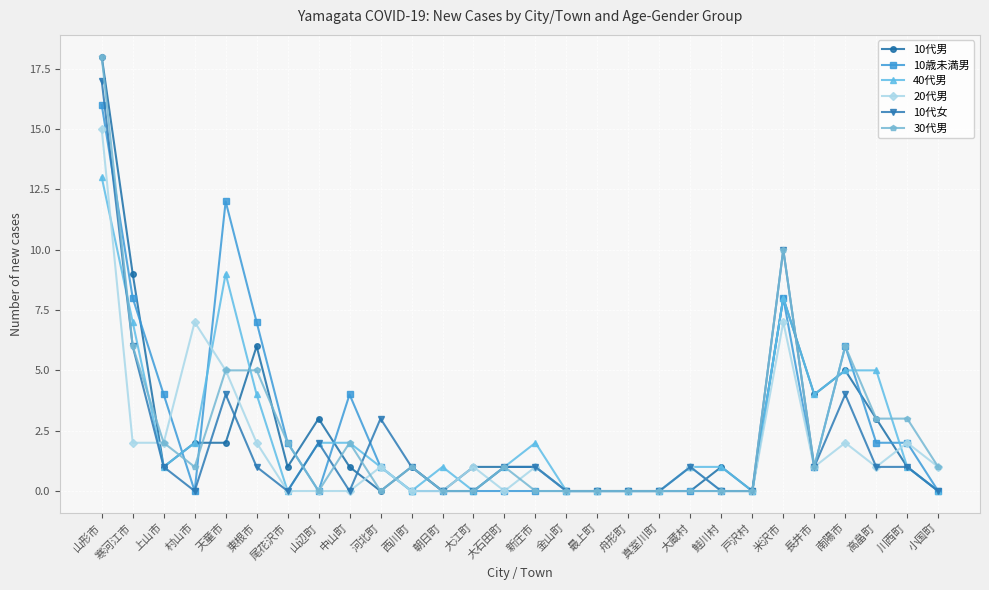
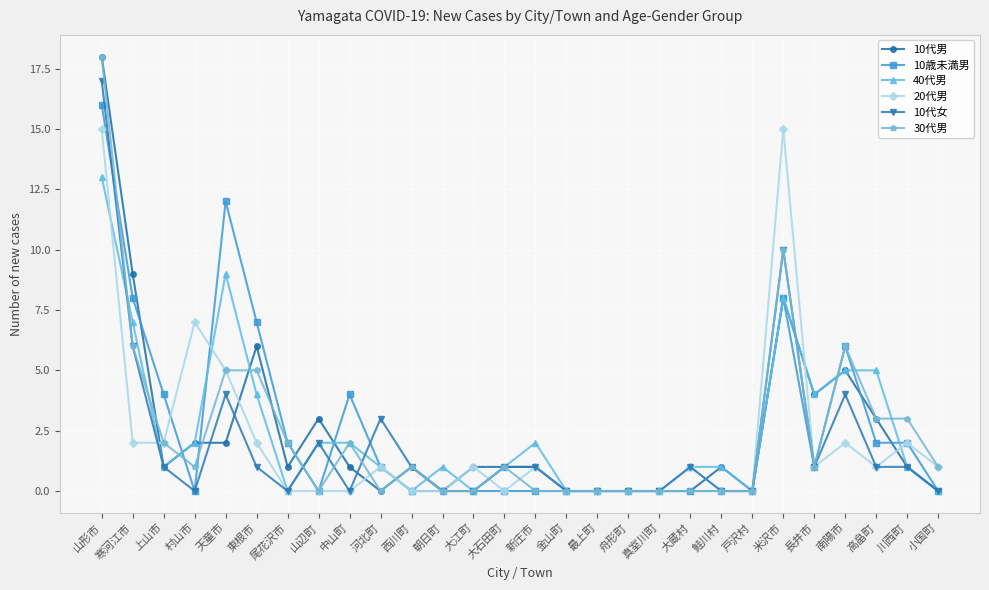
  {
    "20代男": {
      "山形市": 15,
      "寒河江市": 2,
      "村山市": 7,
      "東根市": 2,
-     "米沢市": 7,
+     "米沢市": 15,
      "南陽市": 2
    }
  }
